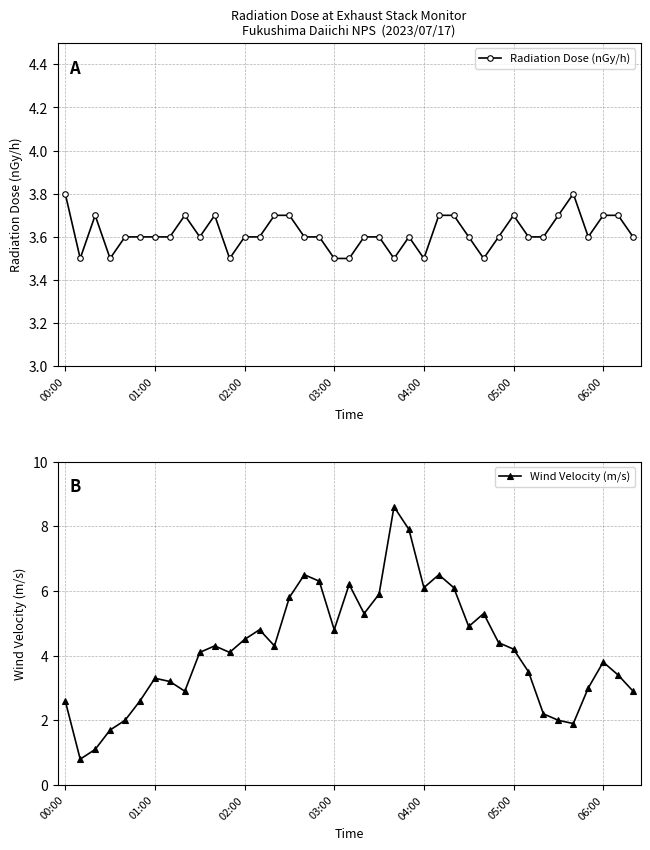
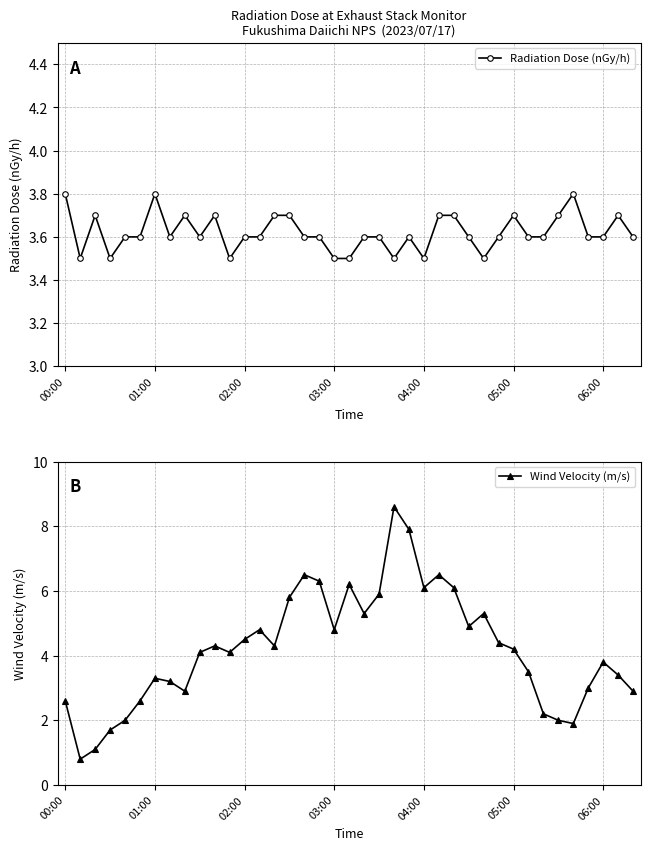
  {
    "Radiation Dose at Exhaust Stack Monitor Fukushima Daiichi NPS (2023/07/17)": {
      "00:00": 3.8,
-     "01:00": 3.6,
+     "01:00": 3.8,
      "02:00": 3.6,
      "03:00": 3.5,
      "04:00": 3.5,
      "05:00": 3.7,
-     "06:00": 3.7
+     "06:00": 3.6
    }
  }
